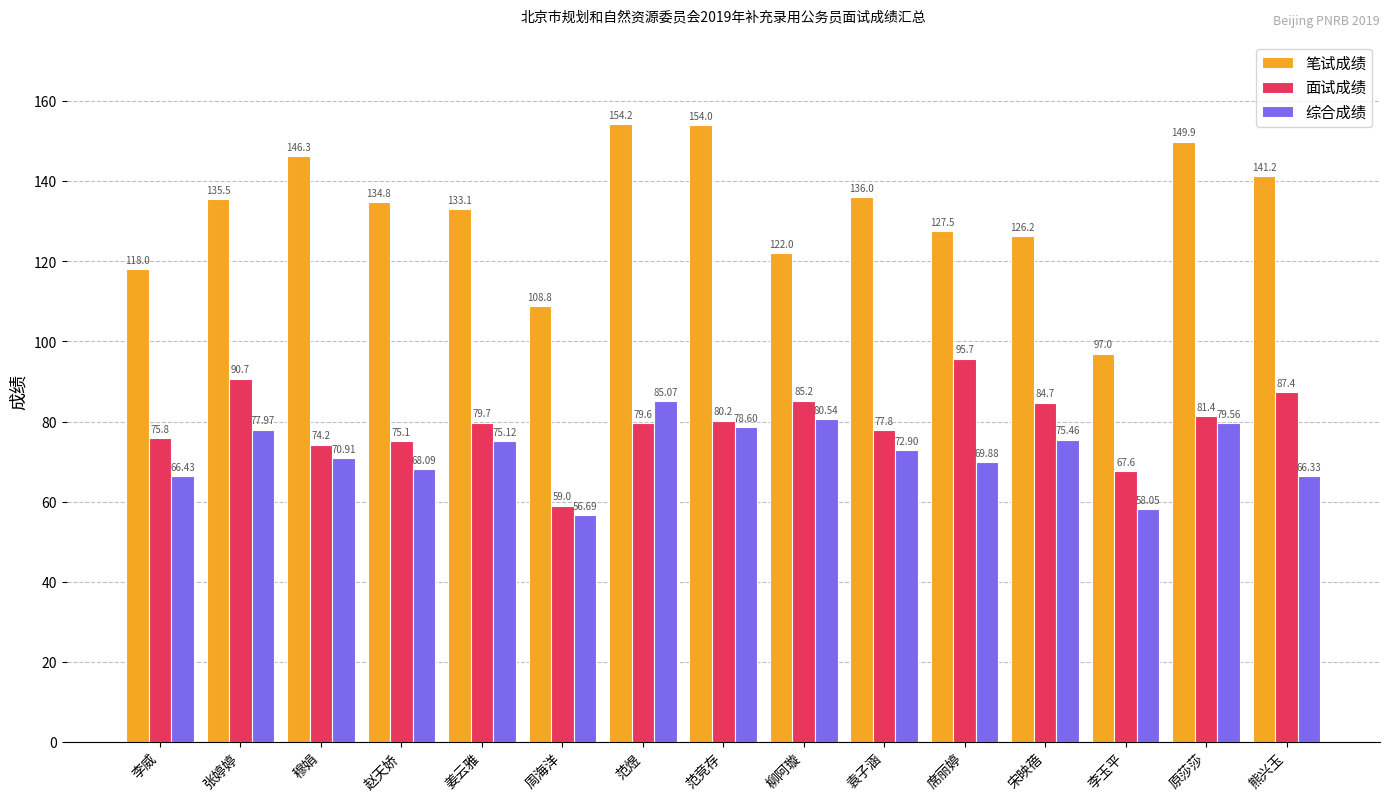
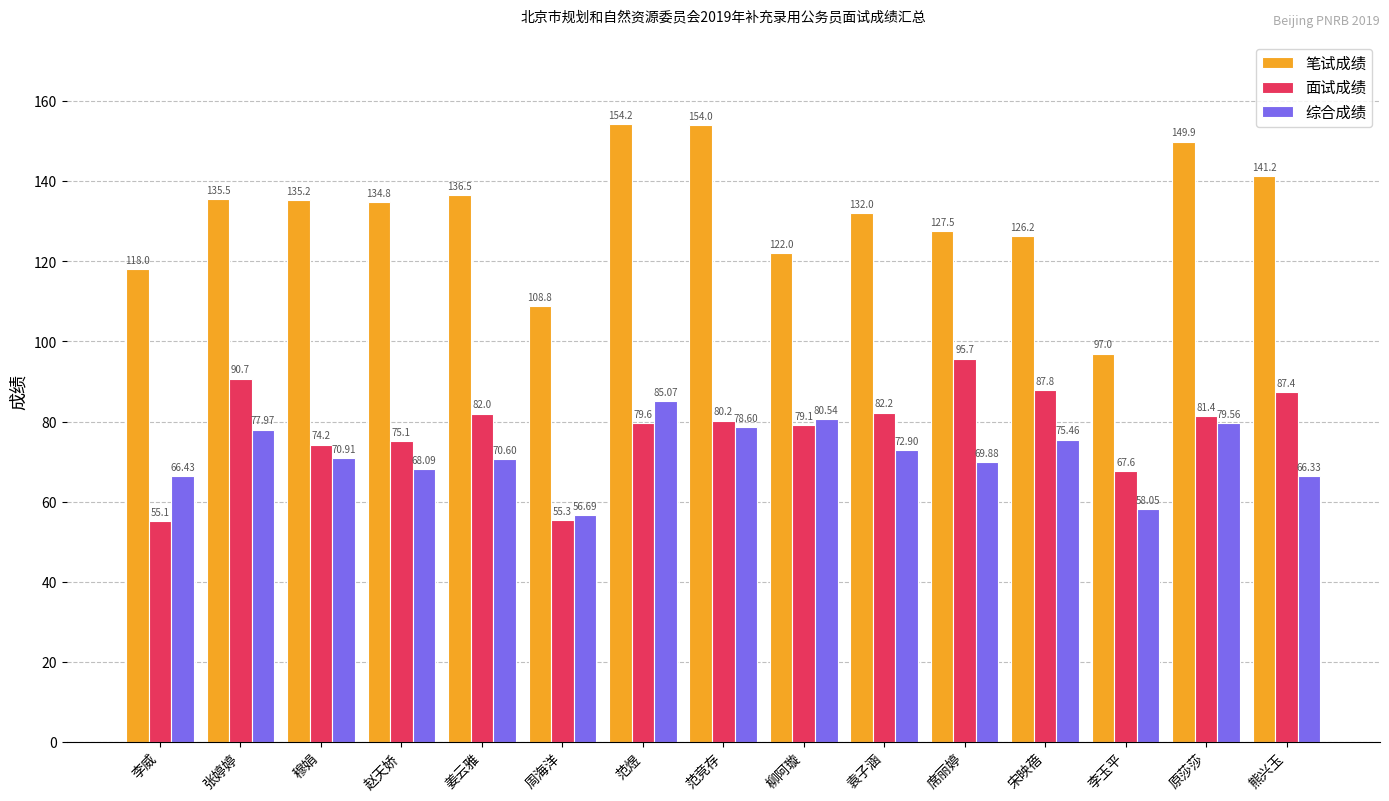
  {
    "笔试成绩": {
      "李威": 118.0,
      "张婷婷": 135.5,
-     "穆娟": 146.3,
+     "穆娟": 135.2,
      "赵天娇": 134.8,
-     "姜云雅": 133.1,
+     "姜云雅": 136.5,
      "周海洋": 108.8,
      "范煜": 154.2,
      "范竞存": 154.0,
      "柳阿璇": 122.0,
-     "袁子涵": 136.0,
+     "袁子涵": 132.0,
      "席丽婷": 127.5,
      "宋映蓓": 126.2,
      "李玉平": 97.0,
      "原莎莎": 149.9,
      "熊兴玉": 141.2
    },
    "面试成绩": {
-     "李威": 75.8,
+     "李威": 55.1,
      "张婷婷": 90.7,
      "穆娟": 74.2,
      "赵天娇": 75.1,
-     "姜云雅": 79.7,
-     "周海洋": 59.0,
+     "姜云雅": 82.0,
+     "周海洋": 55.3,
      "范煜": 79.6,
      "范竞存": 80.2,
-     "柳阿璇": 85.2,
-     "袁子涵": 77.8,
+     "柳阿璇": 79.1,
+     "袁子涵": 82.2,
      "席丽婷": 95.7,
-     "宋映蓓": 84.7,
+     "宋映蓓": 87.8,
      "李玉平": 67.6,
      "原莎莎": 81.4,
      "熊兴玉": 87.4
    },
    "综合成绩": {
      "李威": 66.43,
      "张婷婷": 77.97,
      "穆娟": 70.91,
      "赵天娇": 68.09,
-     "姜云雅": 75.12,
+     "姜云雅": 70.60,
      "周海洋": 56.69,
      "范煜": 85.07,
      "范竞存": 78.60,
      "柳阿璇": 80.54,
      "袁子涵": 72.90,
      "席丽婷": 69.88,
      "宋映蓓": 75.46,
      "李玉平": 58.05,
      "原莎莎": 79.56,
      "熊兴玉": 66.33
    }
  }
